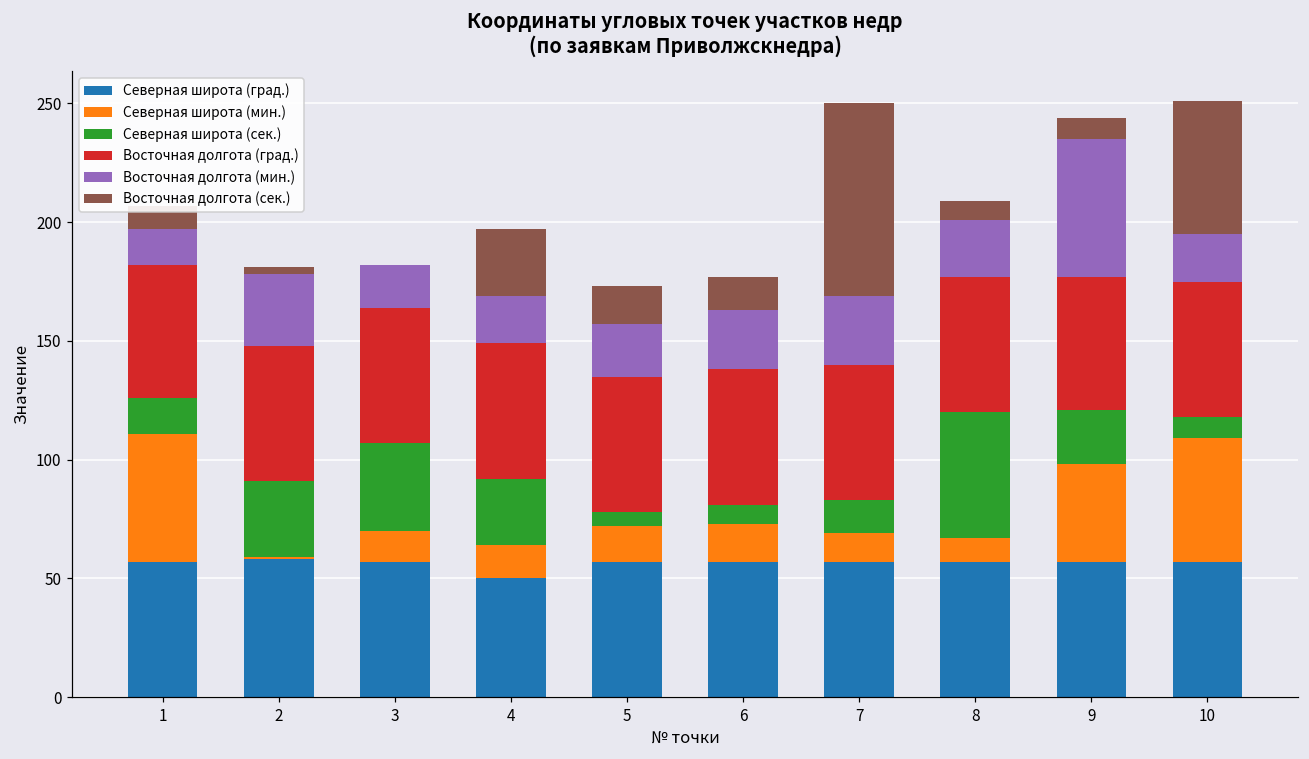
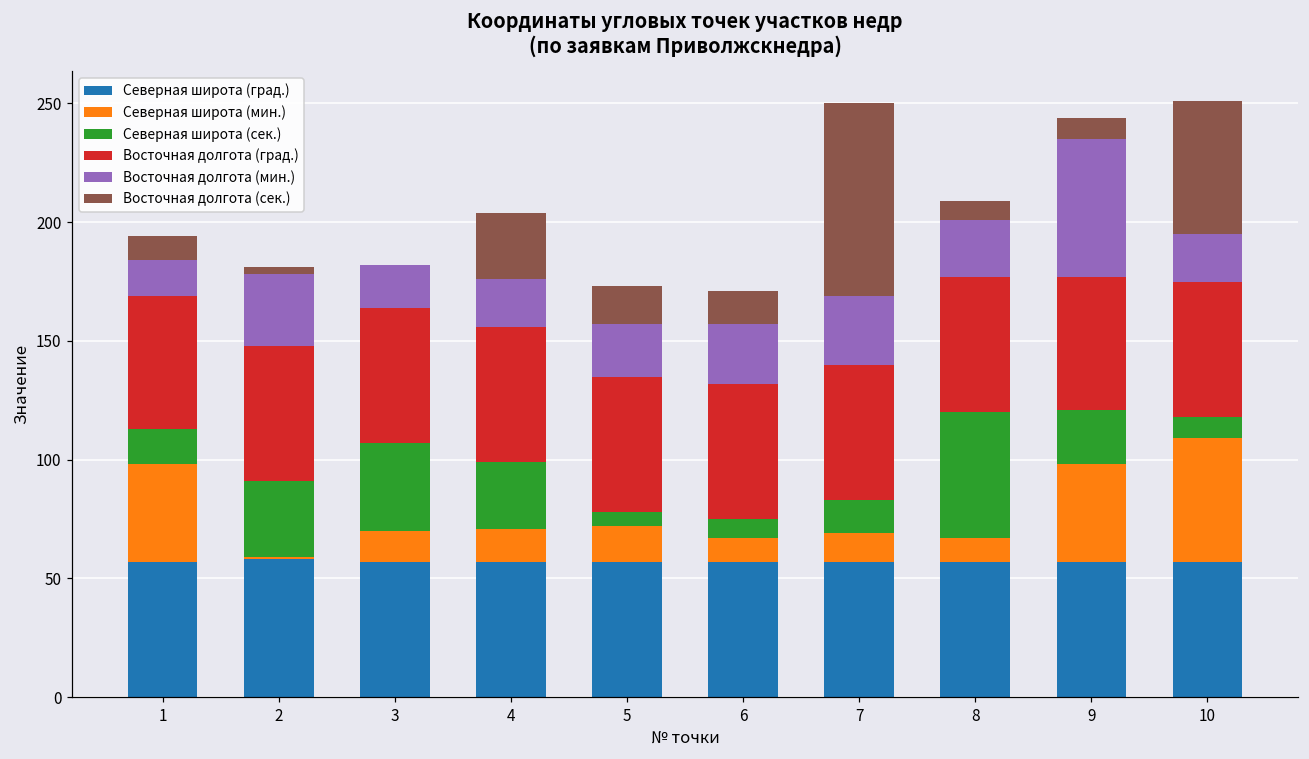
  {
    "Северная широта (град.)": {
      "1": 57,
      "2": 58,
      "3": 57,
-     "4": 50,
+     "4": 57,
      "5": 57,
      "6": 57,
      "7": 57,
      "8": 57,
      "9": 57,
      "10": 57
    },
    "Северная широта (мин.)": {
-     "1": 54,
+     "1": 41,
      "3": 13,
      "4": 14,
      "5": 15,
-     "6": 16,
+     "6": 10,
      "7": 12,
      "8": 10,
      "9": 41,
      "10": 52
    },
    "Северная широта (сек.)": {
      "1": 15,
      "2": 32,
      "3": 37,
      "4": 28,
      "5": 6,
      "6": 8,
      "7": 14,
      "8": 53,
      "9": 23,
      "10": 9
    },
    "Восточная долгота (град.)": {
      "1": 56,
      "2": 57,
      "3": 57,
      "4": 57,
      "5": 57,
      "6": 57,
      "7": 57,
      "8": 57,
      "9": 56,
      "10": 57
    },
    "Восточная долгота (мин.)": {
      "1": 15,
      "2": 30,
      "3": 18,
      "4": 20,
      "5": 22,
      "6": 25,
      "7": 29,
      "8": 24,
      "9": 58,
      "10": 20
    },
    "Восточная долгота (сек.)": {
      "2": 3,
      "3": 0,
      "4": 28,
      "5": 16,
      "6": 14,
      "7": 81,
      "8": 8,
      "9": 9,
      "10": 56
    }
  }
